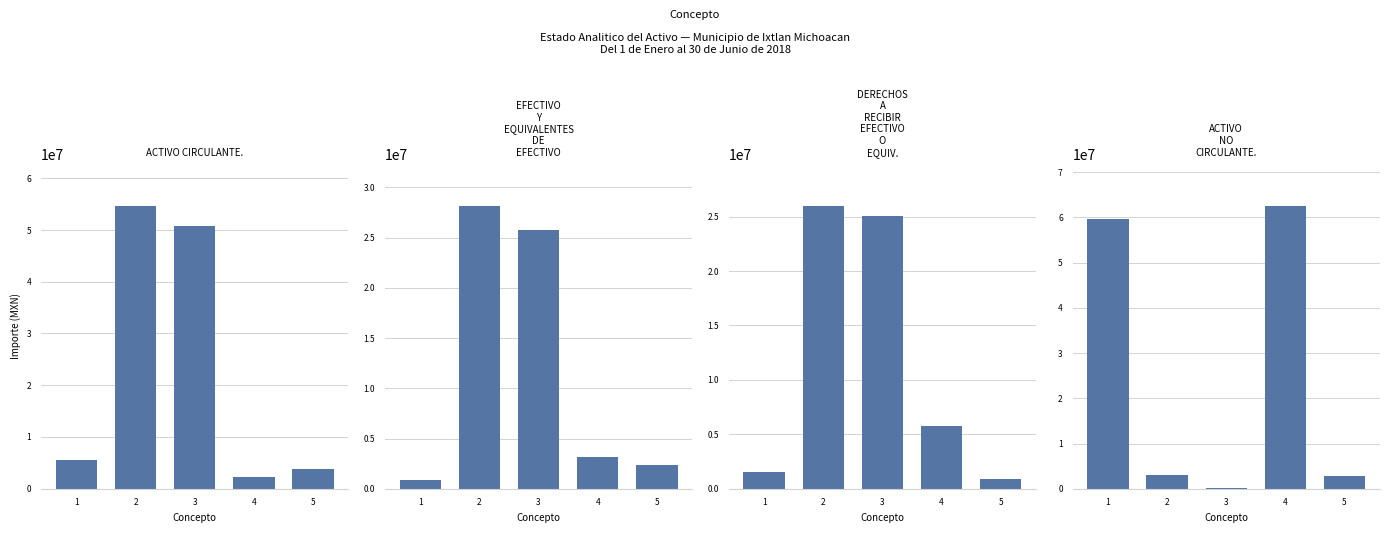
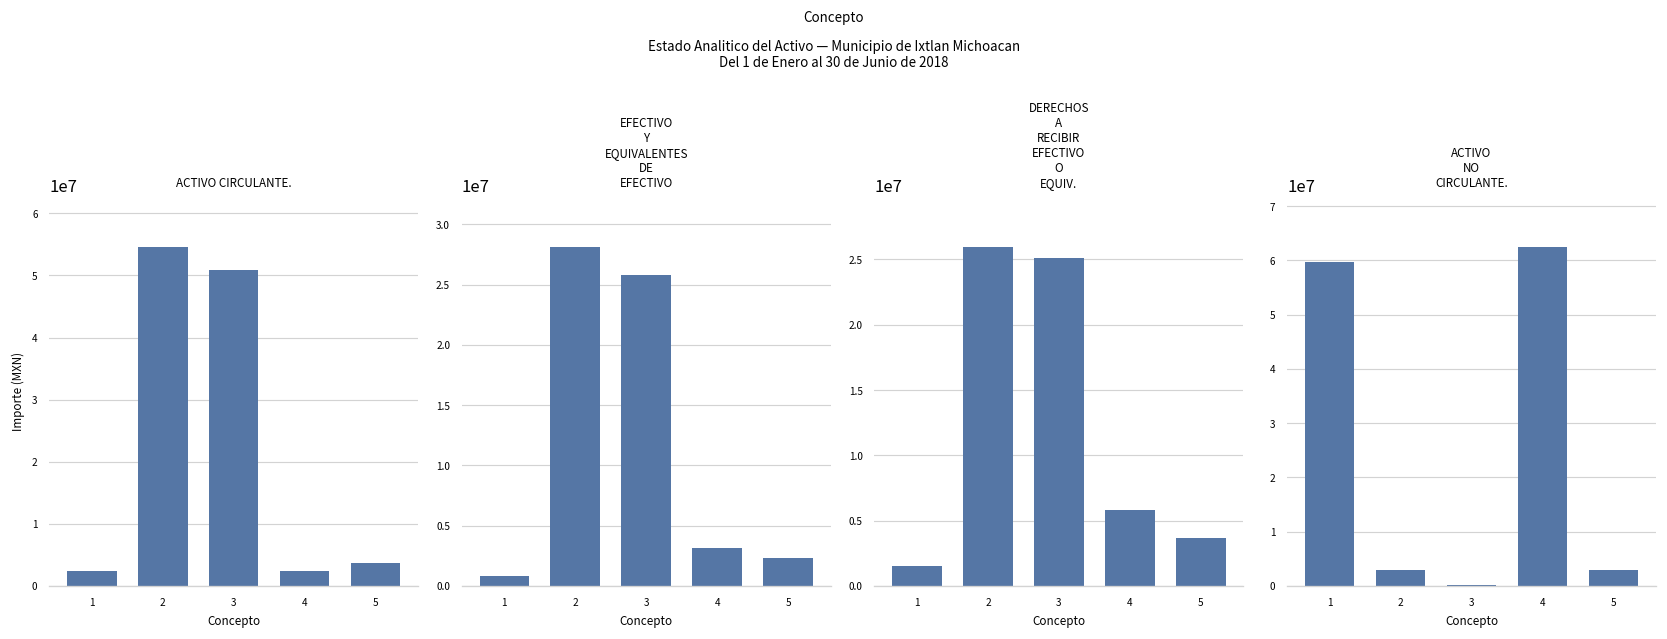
  {
    "ACTIVO CIRCULANTE.": {
-     "1": 5000000,
+     "1": 2000000,
      "2": 55000000,
      "3": 51000000,
      "4": 2000000,
      "5": 4000000
    },
    "EFECTIVO Y EQUIVALENTES DE EFECTIVO": {
      "1": 800000,
      "2": 28100000,
      "3": 25800000,
      "4": 3200000,
      "5": 2300000
    },
    "DERECHOS A RECIBIR EFECTIVO O EQUIV.": {
      "1": 1500000,
      "2": 25900000,
      "3": 25100000,
      "4": 5800000,
-     "5": 900000
+     "5": 3700000
    },
    "ACTIVO NO CIRCULANTE.": {
      "1": 60000000,
      "2": 3000000,
      "4": 62000000,
      "5": 3000000
    }
  }
